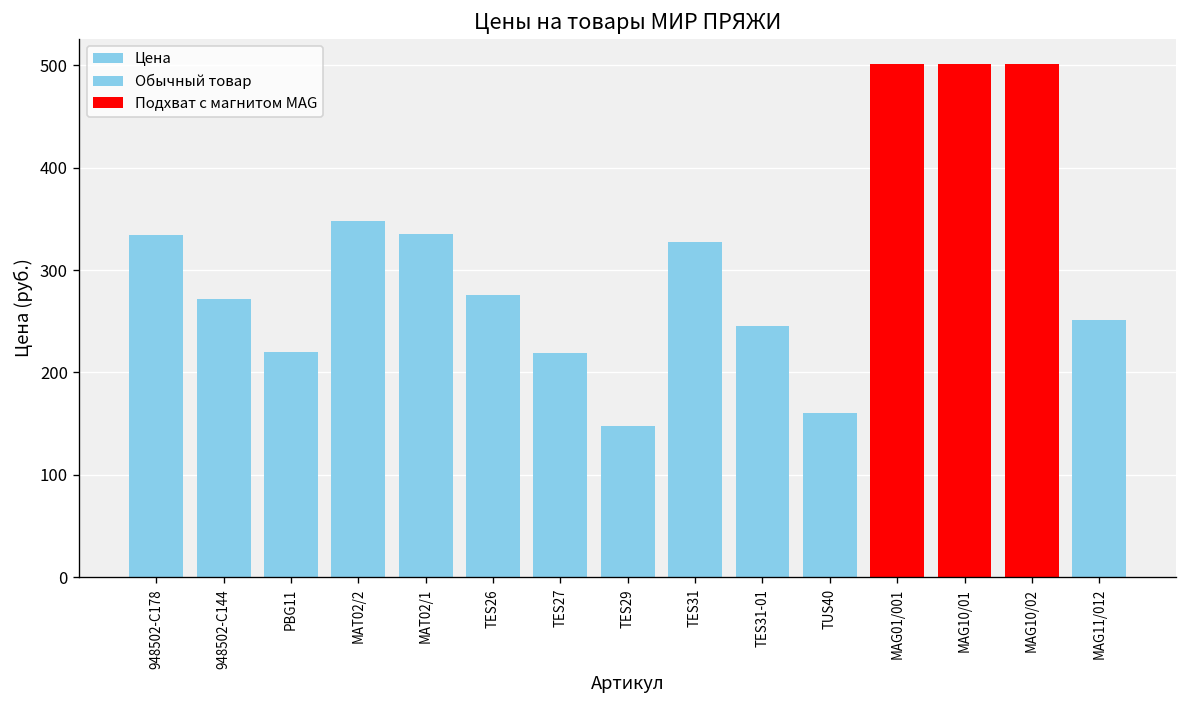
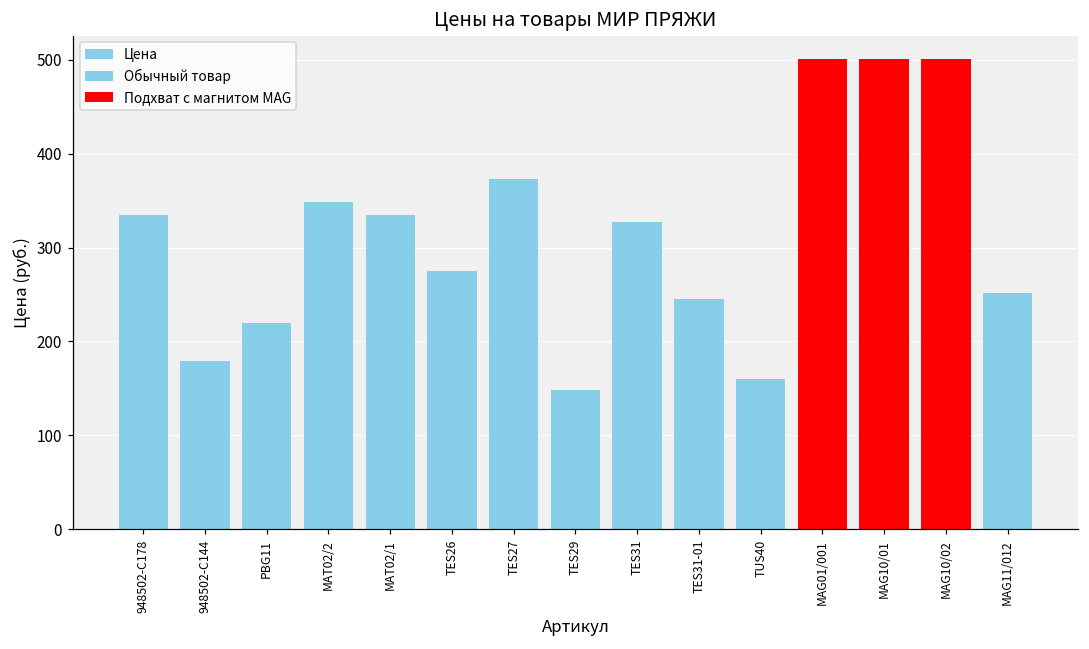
  {
    "Цена": {
      "948502-С178": 330,
-     "948502-С144": 270,
+     "948502-С144": 180,
      "PBG11": 220,
      "МАТ02/2": 350,
      "МАТ02/1": 340,
      "TES26": 280,
-     "TES27": 220,
+     "TES27": 370,
      "TES29": 150,
      "TES31": 330,
      "TES31-01": 250,
      "TUS40": 160,
      "MAG01/001": 500,
      "MAG10/01": 500,
      "MAG10/02": 500,
      "MAG11/012": 250
    },
    "Подхват с магнитом MAG": {
      "948502-С178": 0
    }
  }
